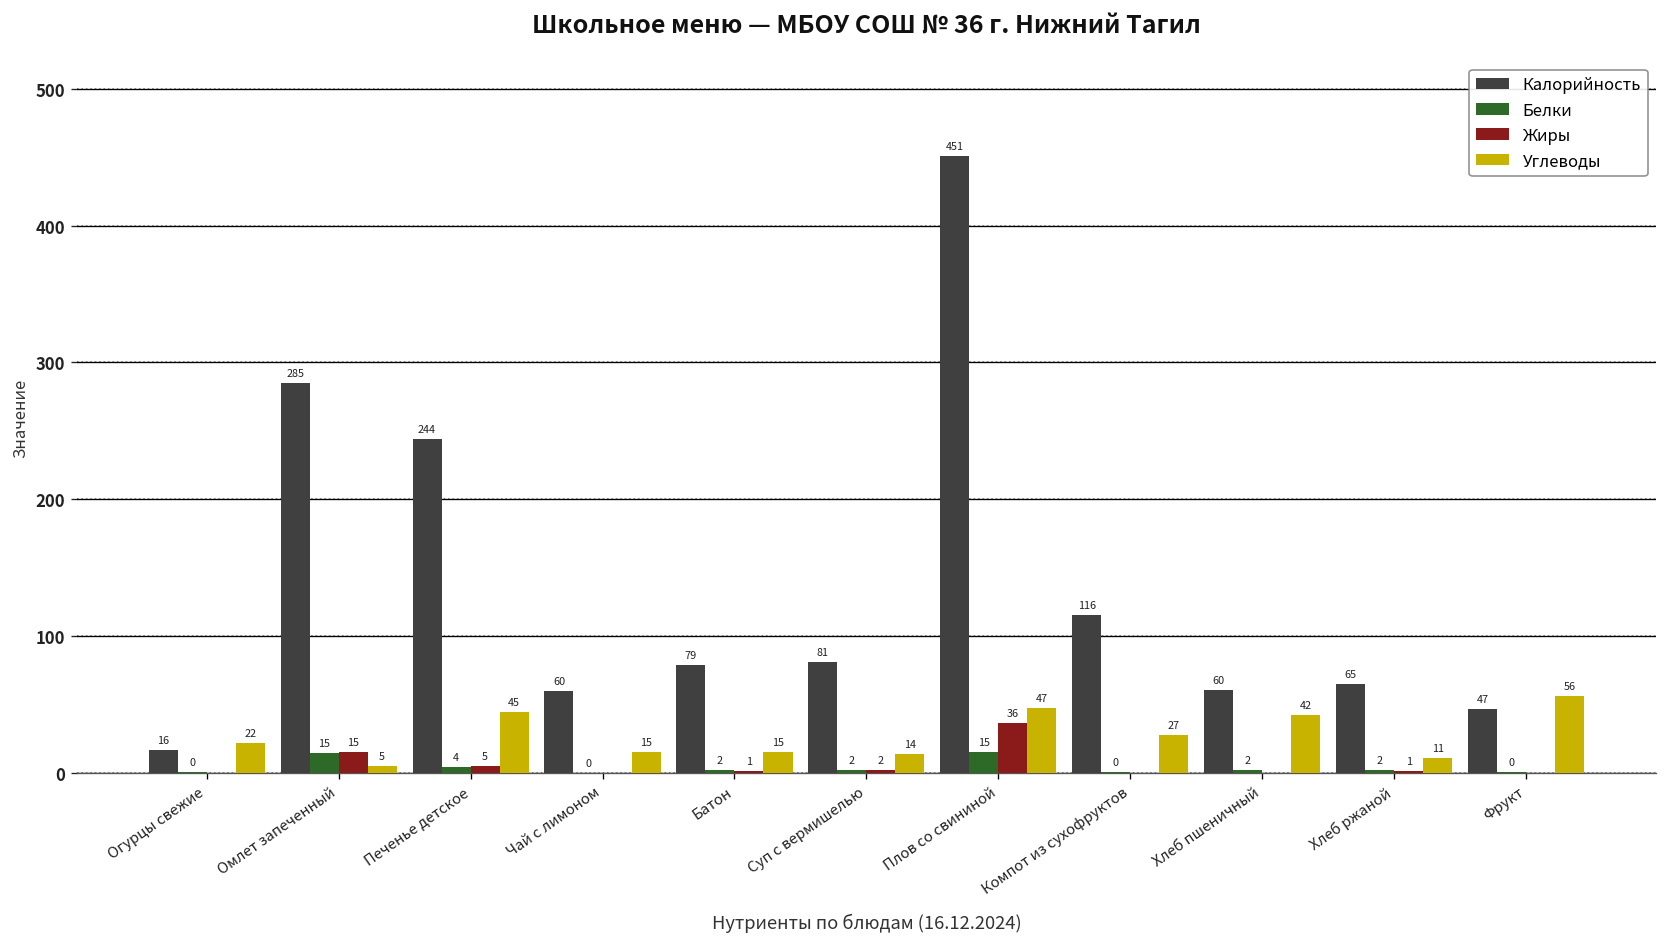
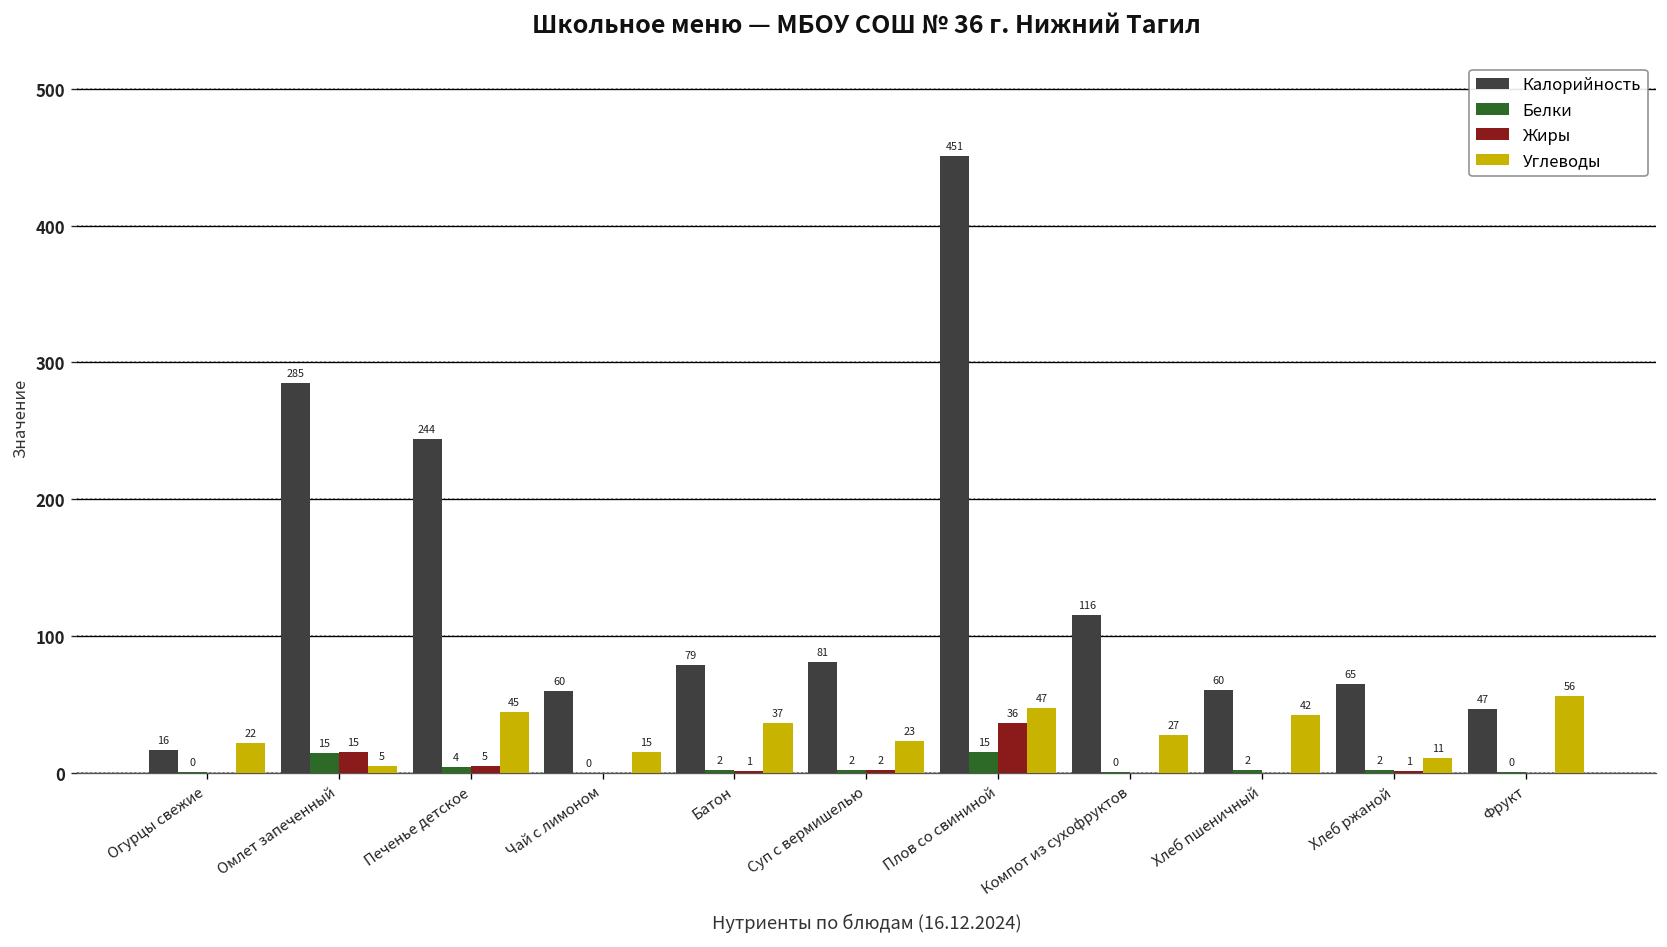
  {
    "Жиры": {
      "Омлет запеченный": 15,
      "Печенье детское": 5,
      "Батон": 1,
      "Суп с вермишелью": 2,
      "Плов со свининой": 36,
      "Хлеб ржаной": 1
    },
    "Углеводы": {
      "Огурцы свежие": 22,
      "Омлет запеченный": 5,
      "Печенье детское": 45,
      "Чай с лимоном": 15,
-     "Батон": 15,
-     "Суп с вермишелью": 14,
+     "Батон": 37,
+     "Суп с вермишелью": 23,
      "Плов со свининой": 47,
      "Компот из сухофруктов": 27,
      "Хлеб пшеничный": 42,
      "Хлеб ржаной": 11,
      "Фрукт": 56
    }
  }
